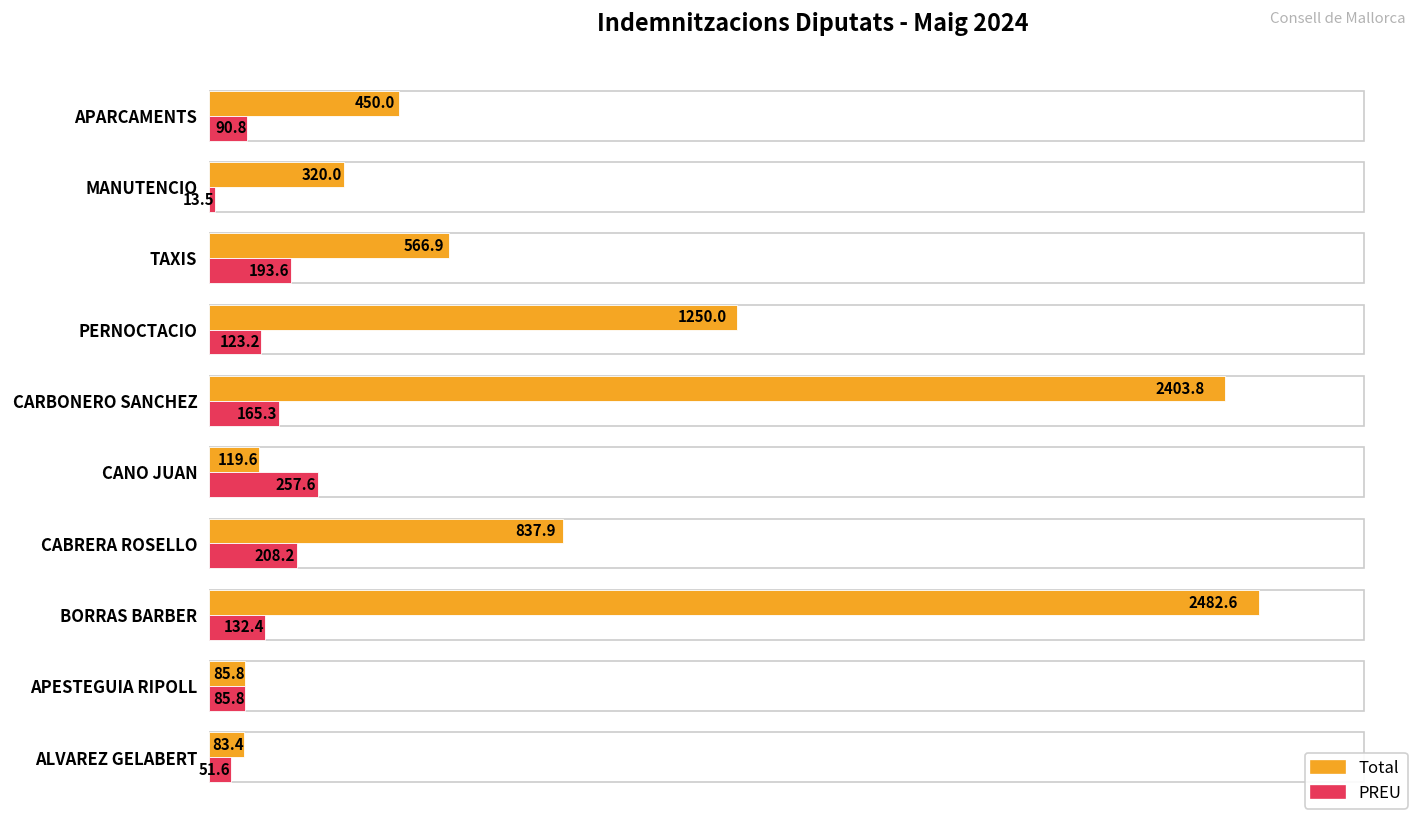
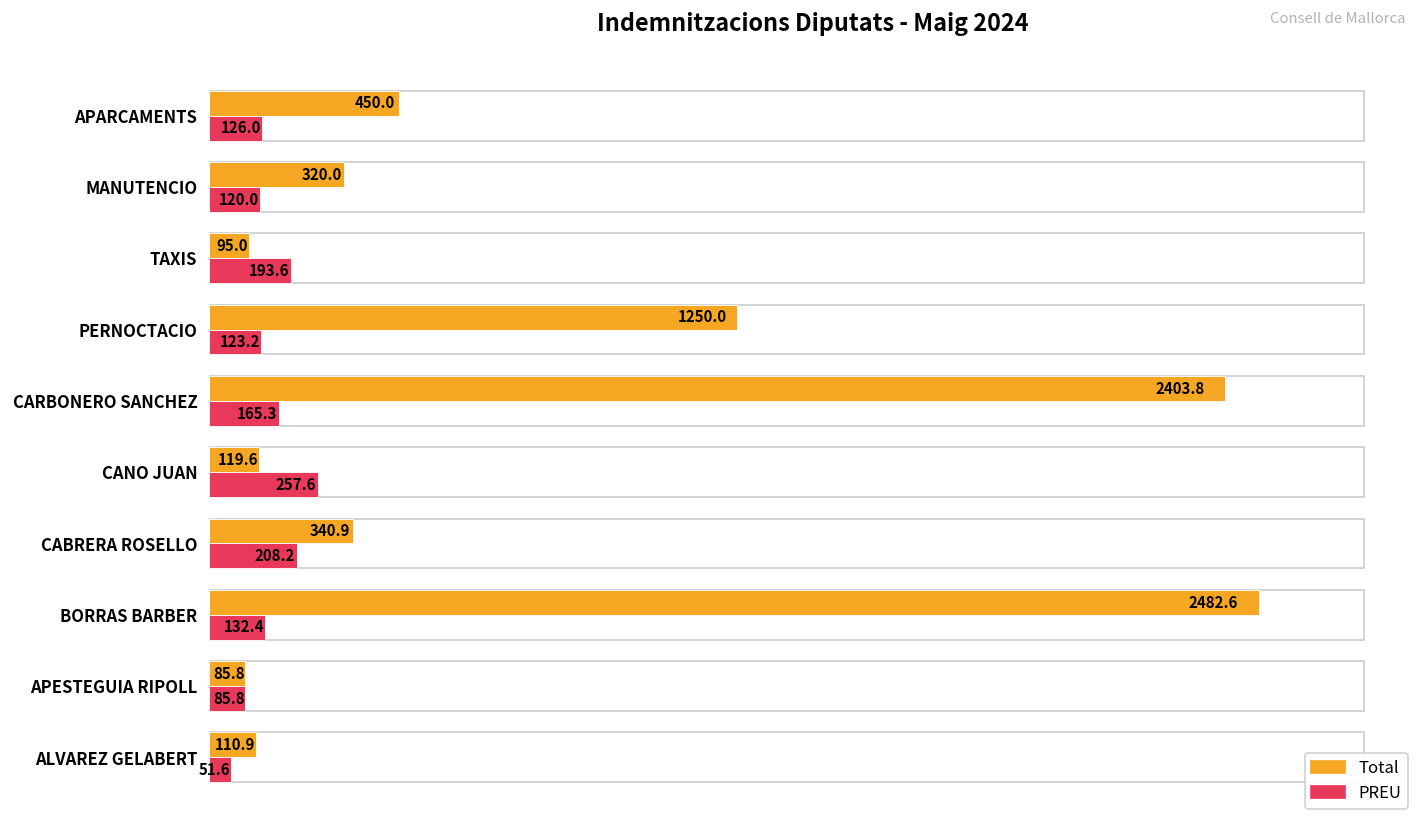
  {
    "Total": {
      "APARCAMENTS": 450.0,
      "MANUTENCIO": 320.0,
-     "TAXIS": 566.9,
+     "TAXIS": 95.0,
      "PERNOCTACIO": 1250.0,
      "CARBONERO SANCHEZ": 2403.8,
      "CANO JUAN": 119.6,
-     "CABRERA ROSELLO": 837.9,
+     "CABRERA ROSELLO": 340.9,
      "BORRAS BARBER": 2482.6,
      "APESTEGUIA RIPOLL": 85.8,
-     "ALVAREZ GELABERT": 83.4
+     "ALVAREZ GELABERT": 110.9
    },
    "PREU": {
-     "APARCAMENTS": 90.8,
-     "MANUTENCIO": 13.5,
+     "APARCAMENTS": 126.0,
+     "MANUTENCIO": 120.0,
      "TAXIS": 193.6,
      "PERNOCTACIO": 123.2,
      "CARBONERO SANCHEZ": 165.3,
      "CANO JUAN": 257.6,
      "CABRERA ROSELLO": 208.2,
      "BORRAS BARBER": 132.4,
      "APESTEGUIA RIPOLL": 85.8,
      "ALVAREZ GELABERT": 51.6
    }
  }
